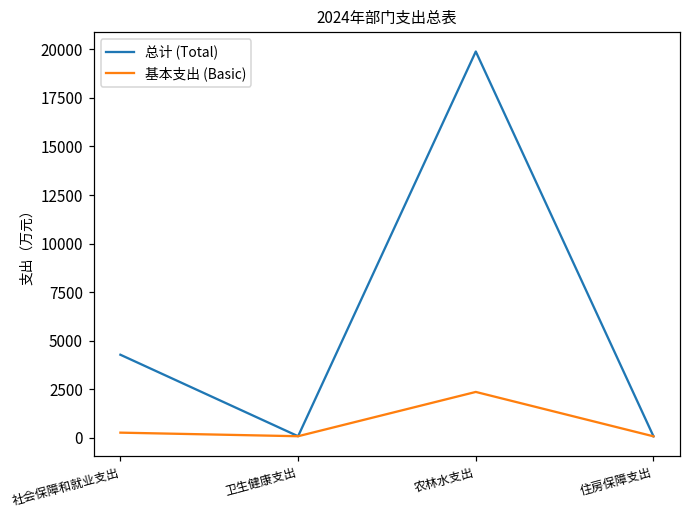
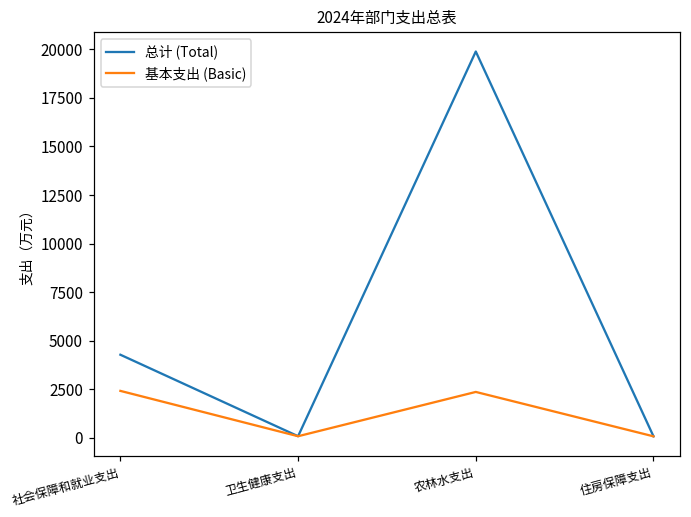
  {
    "总计 (Total)": {
      "社会保障和就业支出": 4300,
      "农林水支出": 19900
    },
    "基本支出 (Basic)": {
-     "社会保障和就业支出": 300,
+     "社会保障和就业支出": 2400,
      "农林水支出": 2400
    }
  }
